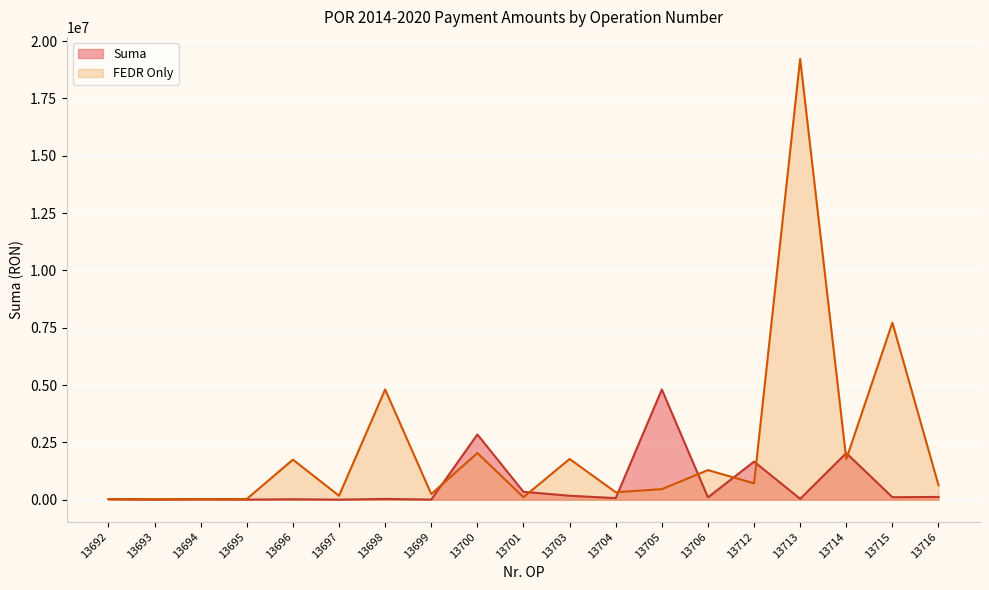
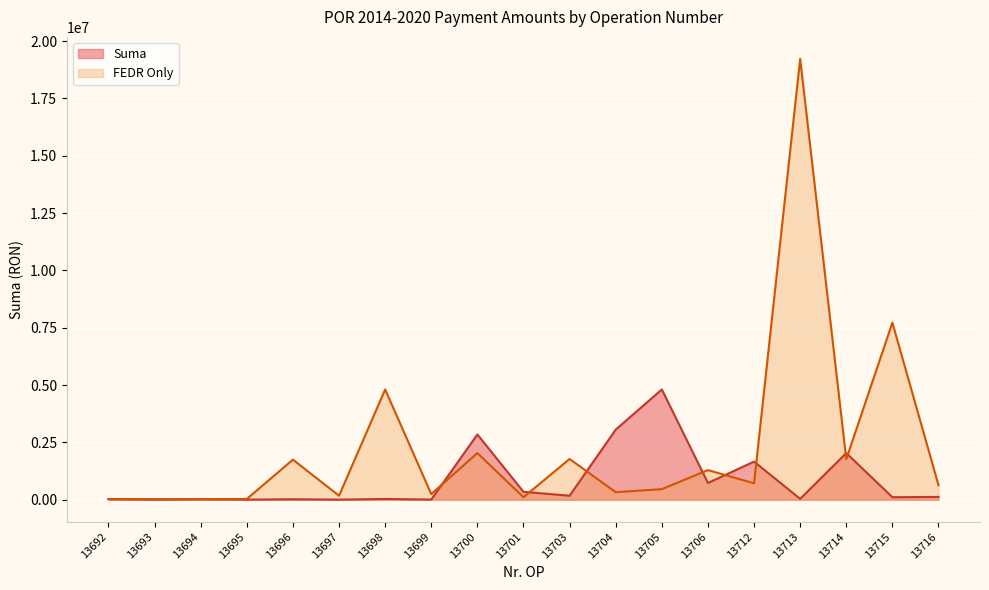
  {
    "Suma": {
      "13696": 0,
      "13697": 0,
      "13698": 0,
      "13699": 0,
      "13700": 2800000,
      "13701": 300000,
      "13703": 200000,
-     "13704": 100000,
+     "13704": 3100000,
      "13705": 4800000,
-     "13706": 100000,
+     "13706": 700000,
      "13712": 1700000,
      "13713": 0,
      "13714": 2000000,
      "13715": 100000,
      "13716": 100000
    },
    "FEDR Only": {
      "13696": 1700000,
      "13697": 200000,
      "13698": 4800000,
      "13699": 200000,
      "13700": 2000000,
      "13701": 100000,
      "13703": 1800000,
      "13704": 300000,
      "13705": 500000,
      "13706": 1300000,
      "13712": 700000,
      "13713": 19200000,
      "13714": 1800000,
      "13715": 7700000,
      "13716": 600000
    }
  }
